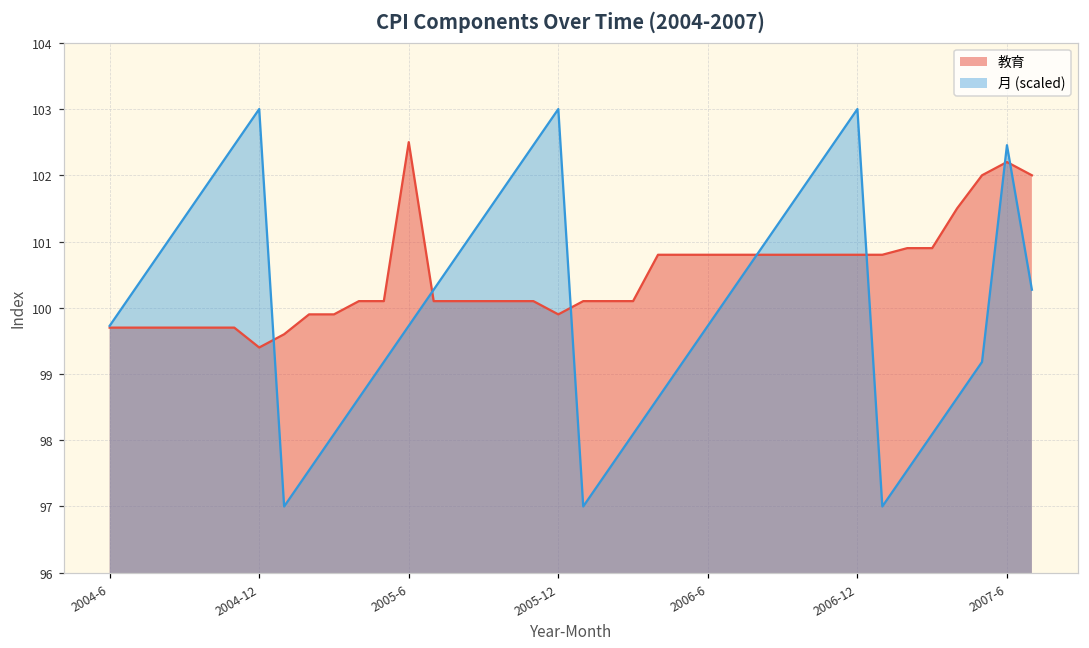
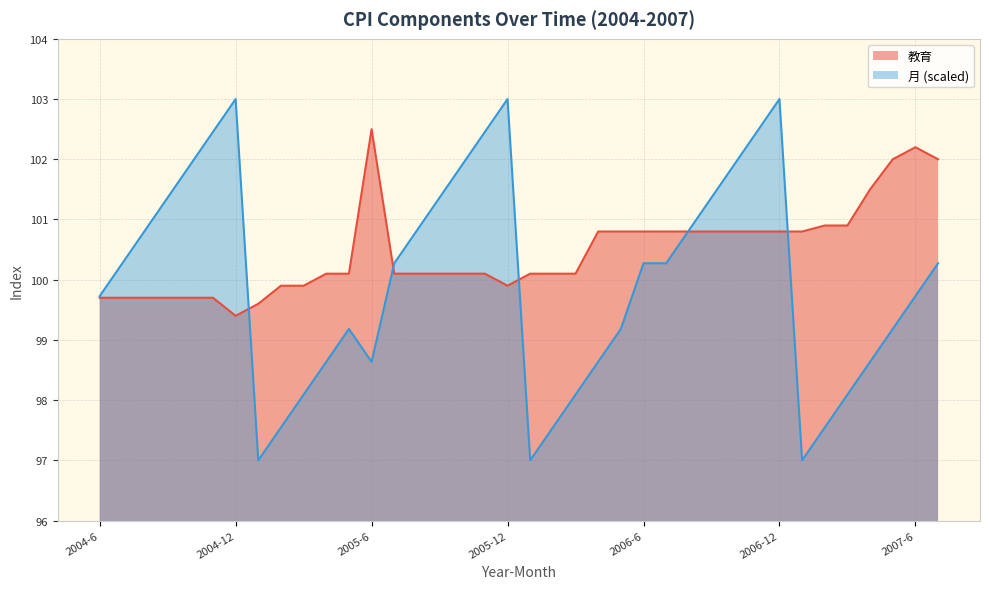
  {
    "教育": {
      "2004-12": 99.4,
      "2005-6": 102.5,
      "2005-12": 99.9,
      "2006-6": 100.8,
      "2006-12": 100.8,
      "2007-6": 102.2
    },
    "月 (scaled)": {
      "2004-12": 103.0,
-     "2005-6": 99.7,
+     "2005-6": 98.6,
      "2005-12": 103.0,
-     "2006-6": 99.7,
+     "2006-6": 100.3,
      "2006-12": 103.0,
-     "2007-6": 102.5
+     "2007-6": 99.7
    }
  }
